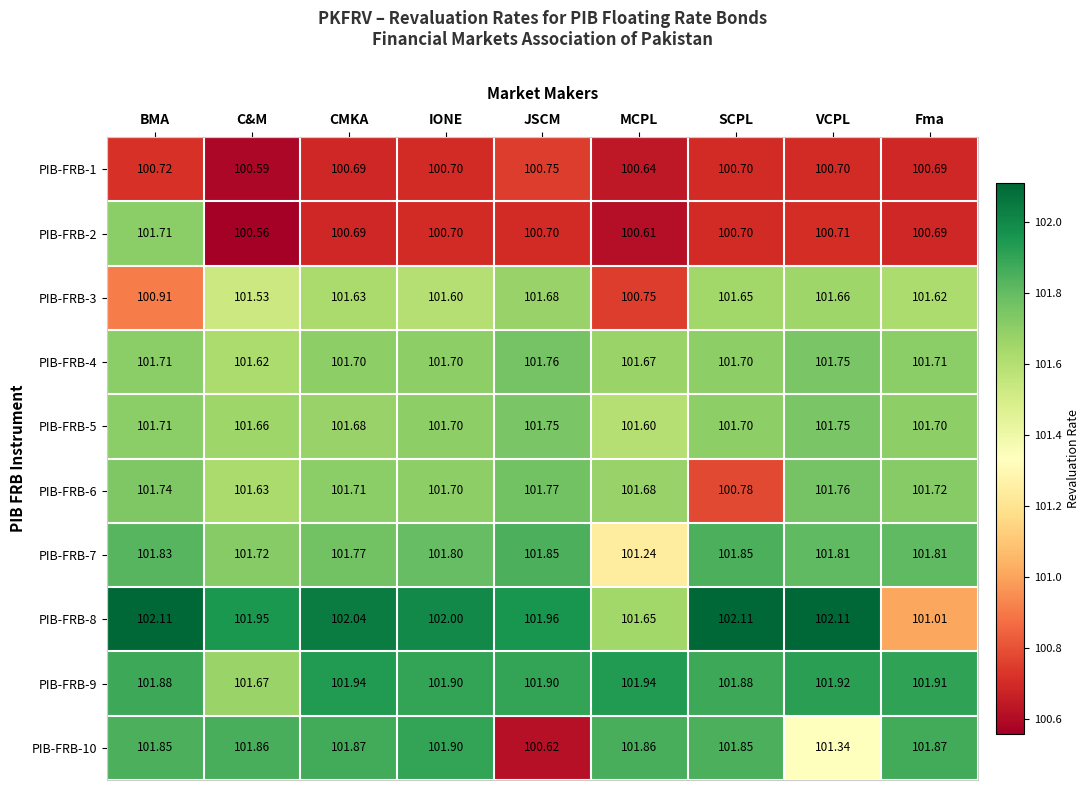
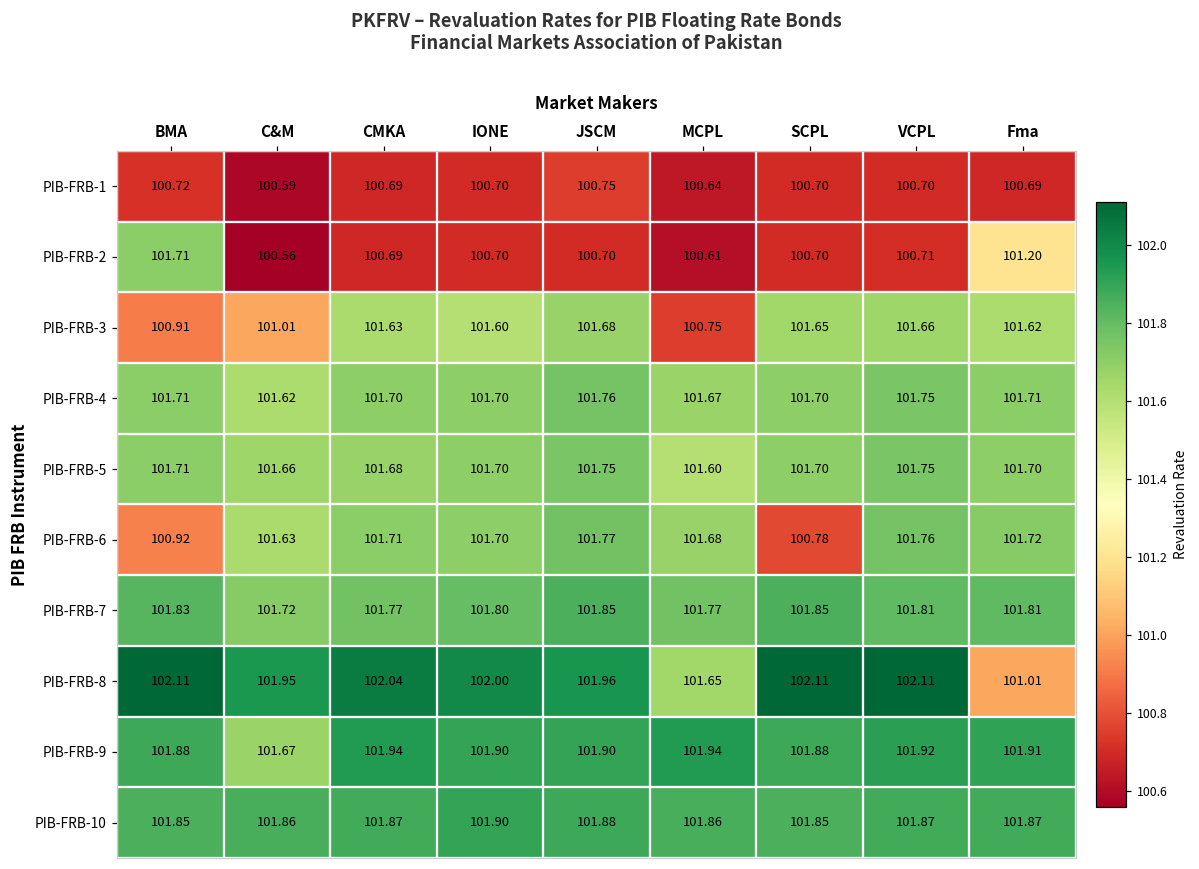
  {
    "PIB-FRB-1": {
      "BMA": 100.72,
      "C&M": 100.59,
      "CMKA": 100.69,
      "IONE": 100.70,
      "JSCM": 100.75,
      "MCPL": 100.64,
      "SCPL": 100.70,
      "VCPL": 100.70,
      "Fma": 100.69
    },
    "PIB-FRB-2": {
      "BMA": 101.71,
      "C&M": 100.56,
      "CMKA": 100.69,
      "IONE": 100.70,
      "JSCM": 100.70,
      "MCPL": 100.61,
      "SCPL": 100.70,
      "VCPL": 100.71,
-     "Fma": 100.69
+     "Fma": 101.20
    },
    "PIB-FRB-3": {
      "BMA": 100.91,
-     "C&M": 101.53,
+     "C&M": 101.01,
      "CMKA": 101.63,
      "IONE": 101.60,
      "JSCM": 101.68,
      "MCPL": 100.75,
      "SCPL": 101.65,
      "VCPL": 101.66,
      "Fma": 101.62
    },
    "PIB-FRB-4": {
      "BMA": 101.71,
      "C&M": 101.62,
      "CMKA": 101.70,
      "IONE": 101.70,
      "JSCM": 101.76,
      "MCPL": 101.67,
      "SCPL": 101.70,
      "VCPL": 101.75,
      "Fma": 101.71
    },
    "PIB-FRB-5": {
      "BMA": 101.71,
      "C&M": 101.66,
      "CMKA": 101.68,
      "IONE": 101.70,
      "JSCM": 101.75,
      "MCPL": 101.60,
      "SCPL": 101.70,
      "VCPL": 101.75,
      "Fma": 101.70
    },
    "PIB-FRB-6": {
-     "BMA": 101.74,
+     "BMA": 100.92,
      "C&M": 101.63,
      "CMKA": 101.71,
      "IONE": 101.70,
      "JSCM": 101.77,
      "MCPL": 101.68,
      "SCPL": 100.78,
      "VCPL": 101.76,
      "Fma": 101.72
    },
    "PIB-FRB-7": {
      "BMA": 101.83,
      "C&M": 101.72,
      "CMKA": 101.77,
      "IONE": 101.80,
      "JSCM": 101.85,
-     "MCPL": 101.24,
+     "MCPL": 101.77,
      "SCPL": 101.85,
      "VCPL": 101.81,
      "Fma": 101.81
    },
    "PIB-FRB-8": {
      "BMA": 102.11,
      "C&M": 101.95,
      "CMKA": 102.04,
      "IONE": 102.00,
      "JSCM": 101.96,
      "MCPL": 101.65,
      "SCPL": 102.11,
      "VCPL": 102.11,
      "Fma": 101.01
    },
    "PIB-FRB-9": {
      "BMA": 101.88,
      "C&M": 101.67,
      "CMKA": 101.94,
      "IONE": 101.90,
      "JSCM": 101.90,
      "MCPL": 101.94,
      "SCPL": 101.88,
      "VCPL": 101.92,
      "Fma": 101.91
    },
    "PIB-FRB-10": {
      "BMA": 101.85,
      "C&M": 101.86,
      "CMKA": 101.87,
      "IONE": 101.90,
-     "JSCM": 100.62,
+     "JSCM": 101.88,
      "MCPL": 101.86,
      "SCPL": 101.85,
-     "VCPL": 101.34,
+     "VCPL": 101.87,
      "Fma": 101.87
    }
  }
